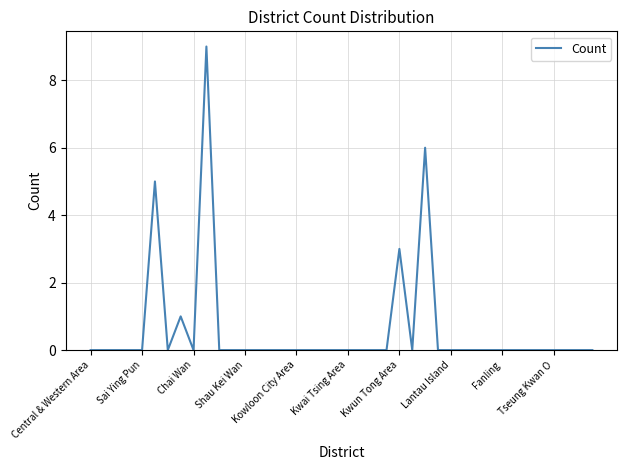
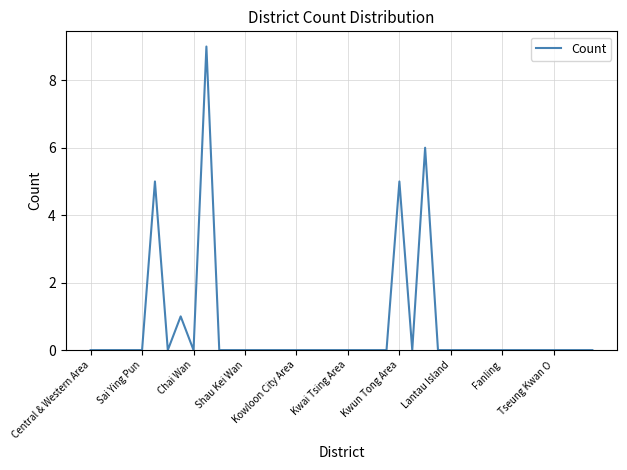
  {
    "Central & Western Area": 0,
    "Sai Ying Pun": 0,
    "Chai Wan": 0,
    "Shau Kei Wan": 0,
    "Kowloon City Area": 0,
    "Kwai Tsing Area": 0,
-   "Kwun Tong Area": 3,
+   "Kwun Tong Area": 5,
    "Lantau Island": 0,
    "Fanling": 0,
    "Tseung Kwan O": 0
  }
